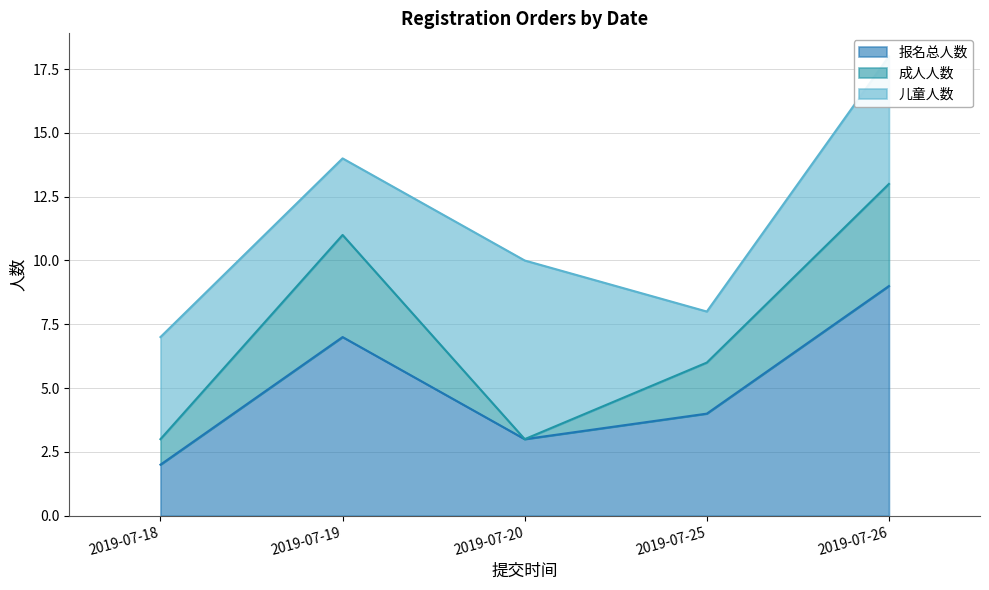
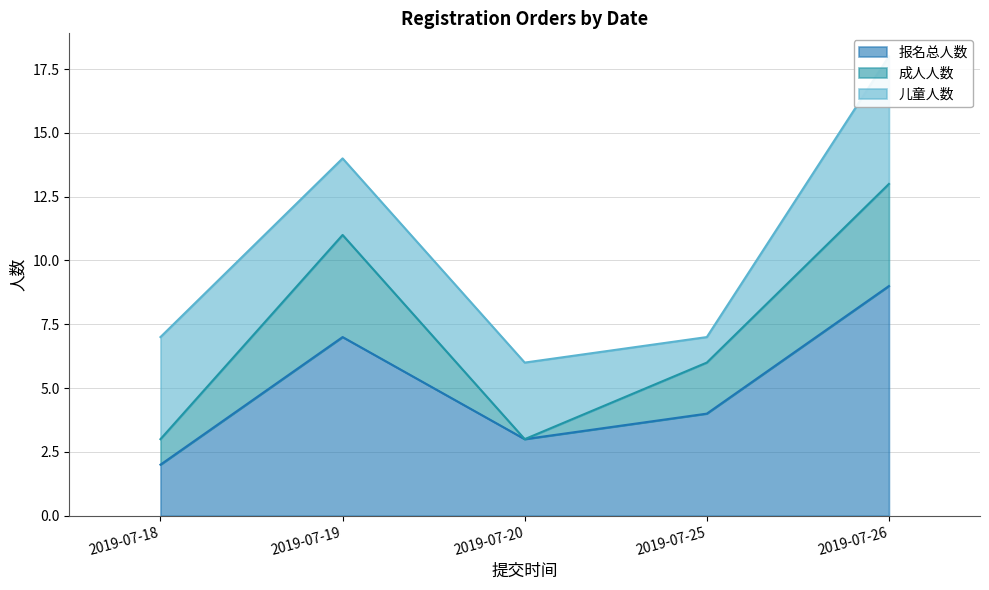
  {
    "儿童人数": {
      "2019-07-18": 4,
      "2019-07-19": 3,
-     "2019-07-20": 7,
-     "2019-07-25": 2
+     "2019-07-20": 3,
+     "2019-07-25": 1
    }
  }
